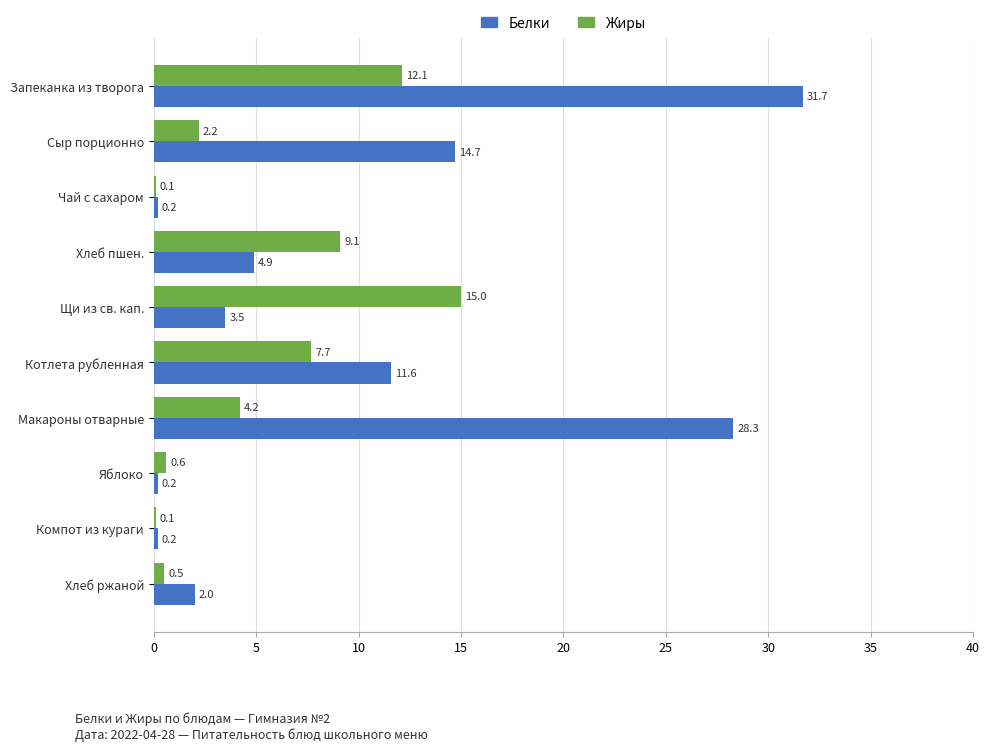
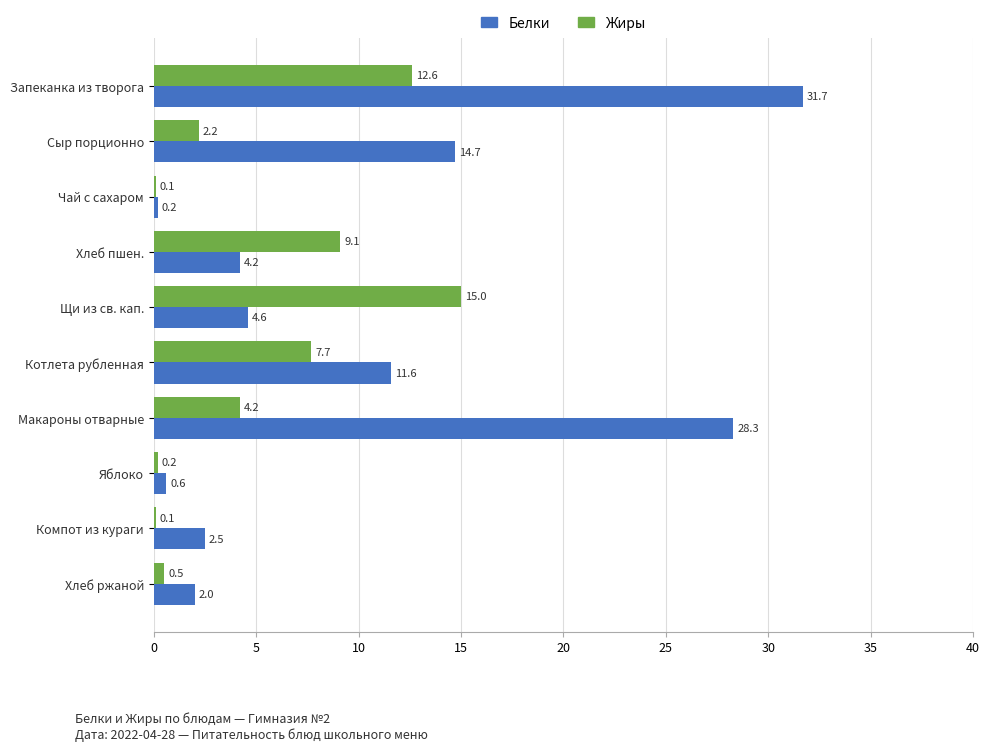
  {
    "Белки": {
      "Запеканка из творога": 31.7,
      "Сыр порционно": 14.7,
      "Чай с сахаром": 0.2,
-     "Хлеб пшен.": 4.9,
-     "Щи из св. кап.": 3.5,
+     "Хлеб пшен.": 4.2,
+     "Щи из св. кап.": 4.6,
      "Котлета рубленная": 11.6,
      "Макароны отварные": 28.3,
-     "Яблоко": 0.2,
-     "Компот из кураги": 0.2,
+     "Яблоко": 0.6,
+     "Компот из кураги": 2.5,
      "Хлеб ржаной": 2.0
    },
    "Жиры": {
-     "Запеканка из творога": 12.1,
+     "Запеканка из творога": 12.6,
      "Сыр порционно": 2.2,
      "Чай с сахаром": 0.1,
      "Хлеб пшен.": 9.1,
      "Щи из св. кап.": 15.0,
      "Котлета рубленная": 7.7,
      "Макароны отварные": 4.2,
-     "Яблоко": 0.6,
+     "Яблоко": 0.2,
      "Компот из кураги": 0.1,
      "Хлеб ржаной": 0.5
    }
  }
